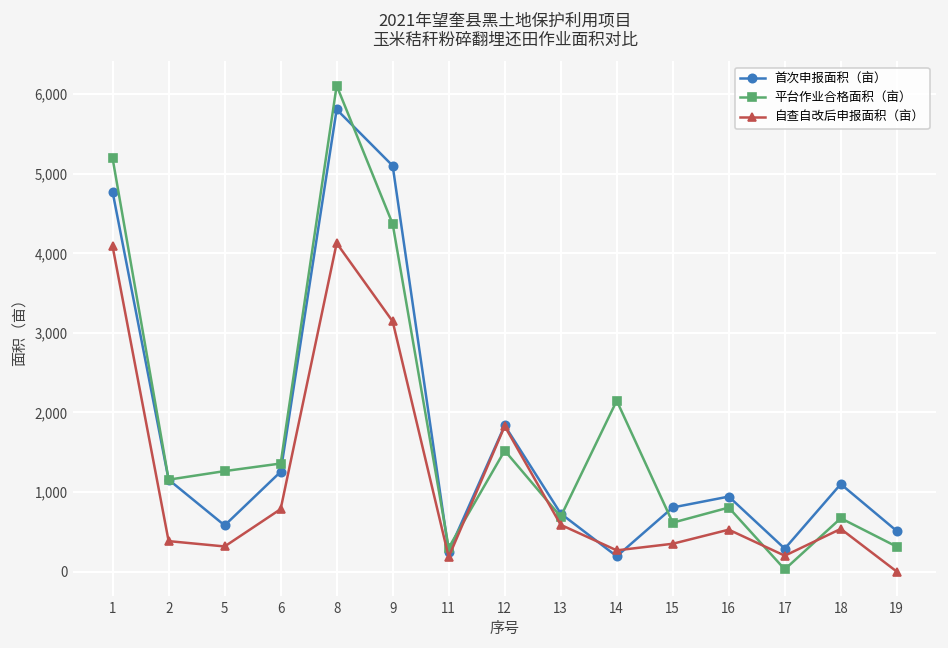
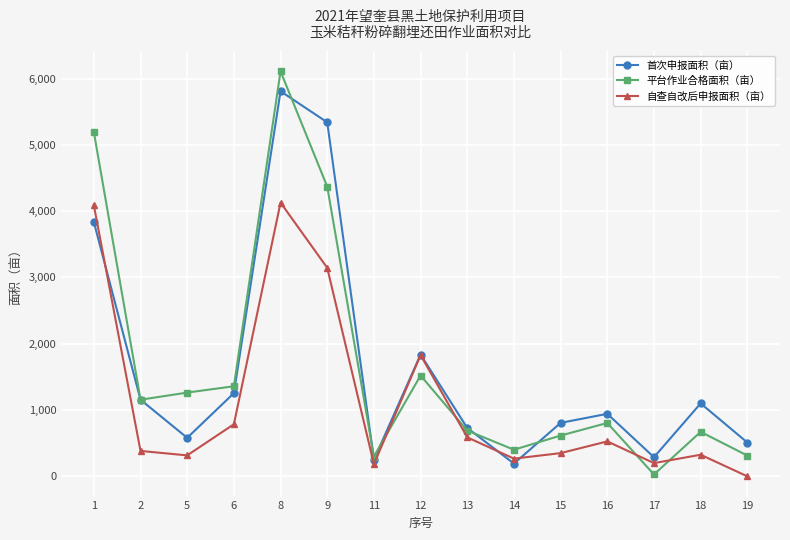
  {
    "首次申报面积（亩）": {
-     "1": "4,800",
+     "1": "3,800",
      "5": "600",
      "6": "1,300",
      "8": "5,800",
-     "9": "5,100",
+     "9": "5,300",
      "11": "300",
      "13": "700",
      "14": "200",
      "15": "800",
      "16": "900",
      "17": "300",
      "18": "1,100",
      "19": "500"
    },
    "平台作业合格面积（亩）": {
      "1": "5,200",
      "5": "1,300",
      "6": "1,400",
      "8": "6,100",
      "9": "4,400",
      "11": "300",
      "12": "1,500",
      "13": "700",
-     "14": "2,100",
+     "14": "400",
      "15": "600",
      "16": "800",
      "17": "0",
      "18": "700",
      "19": "300"
    },
    "自查自改后申报面积（亩）": {
      "1": "4,100",
      "2": "400",
      "5": "300",
      "6": "800",
      "8": "4,100",
      "9": "3,100",
      "11": "200",
      "13": "600",
      "14": "300",
      "15": "400",
      "16": "500",
      "17": "200",
-     "18": "500",
+     "18": "300",
      "19": "0"
    }
  }
